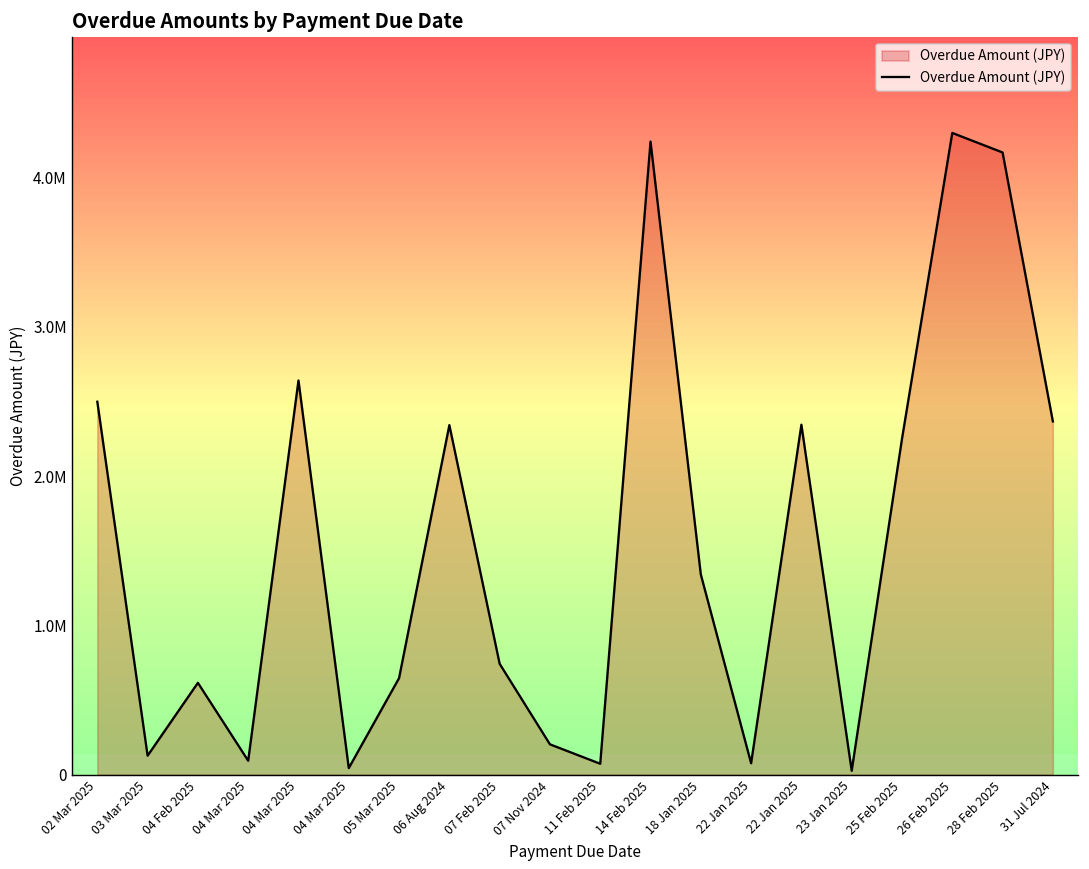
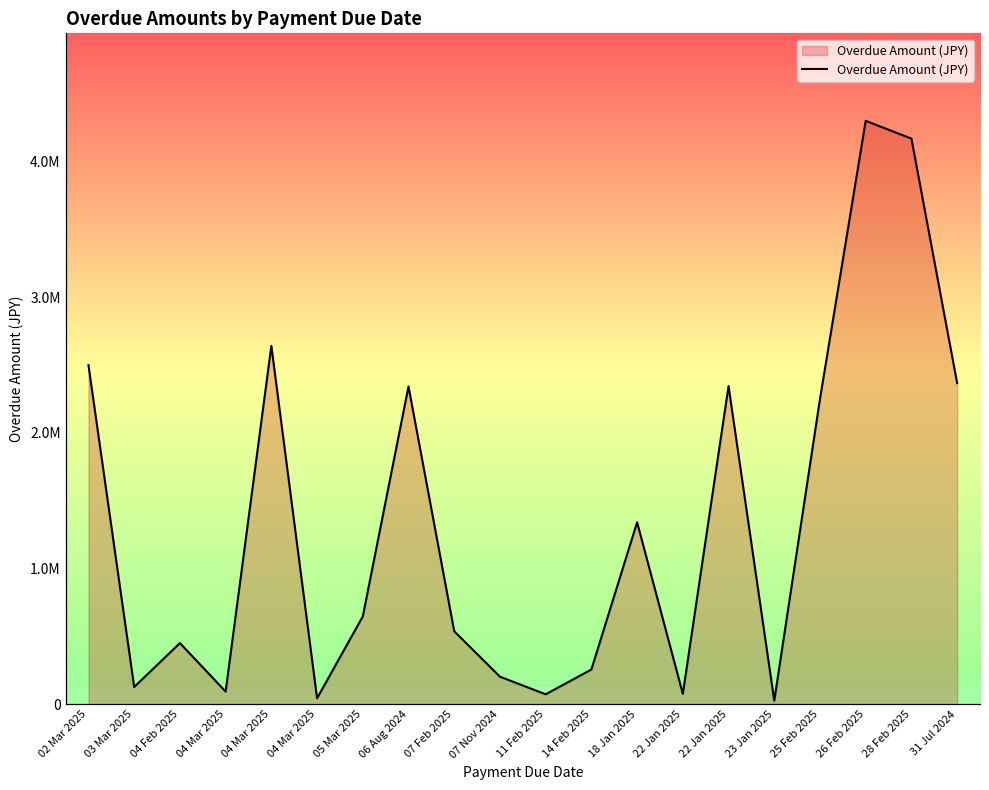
  {
    "02 Mar 2025": 2500000,
-   "04 Feb 2025": 620000,
+   "04 Feb 2025": 450000,
    "05 Mar 2025": 650000,
    "06 Aug 2024": 2340000,
-   "07 Feb 2025": 740000,
+   "07 Feb 2025": 540000,
    "07 Nov 2024": 200000,
-   "14 Feb 2025": 4240000,
+   "14 Feb 2025": 260000,
    "18 Jan 2025": 1340000,
    "25 Feb 2025": 2250000,
    "26 Feb 2025": 4300000,
    "28 Feb 2025": 4170000,
    "31 Jul 2024": 2370000
  }
